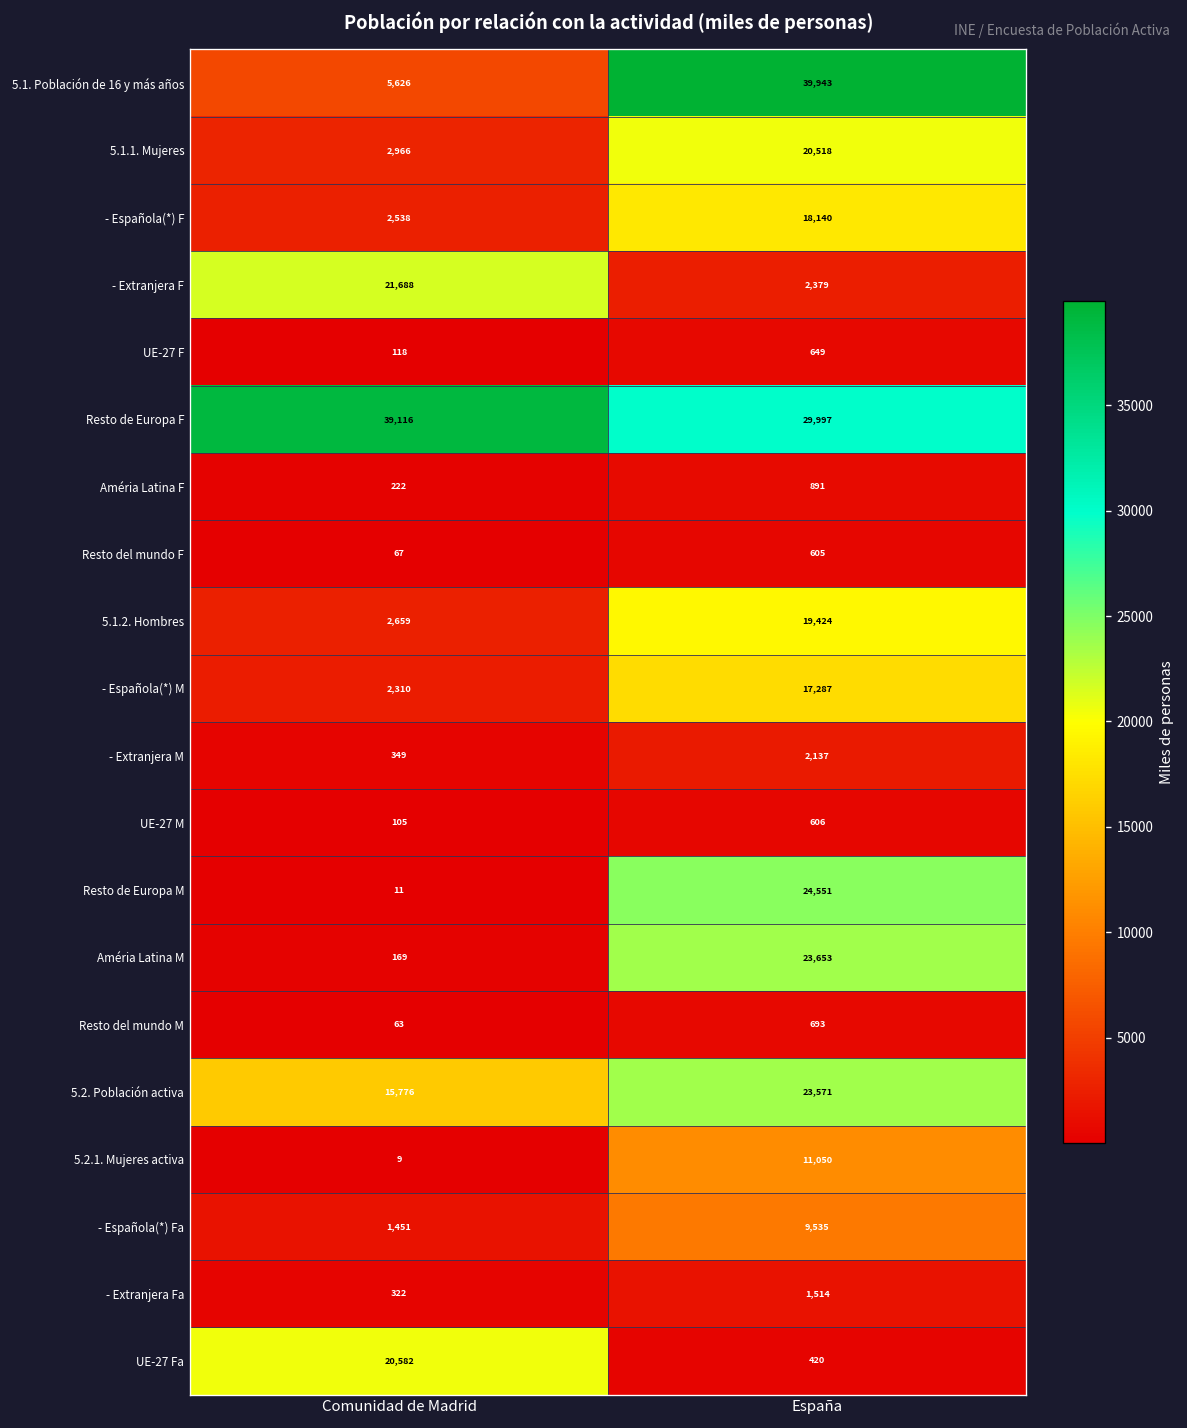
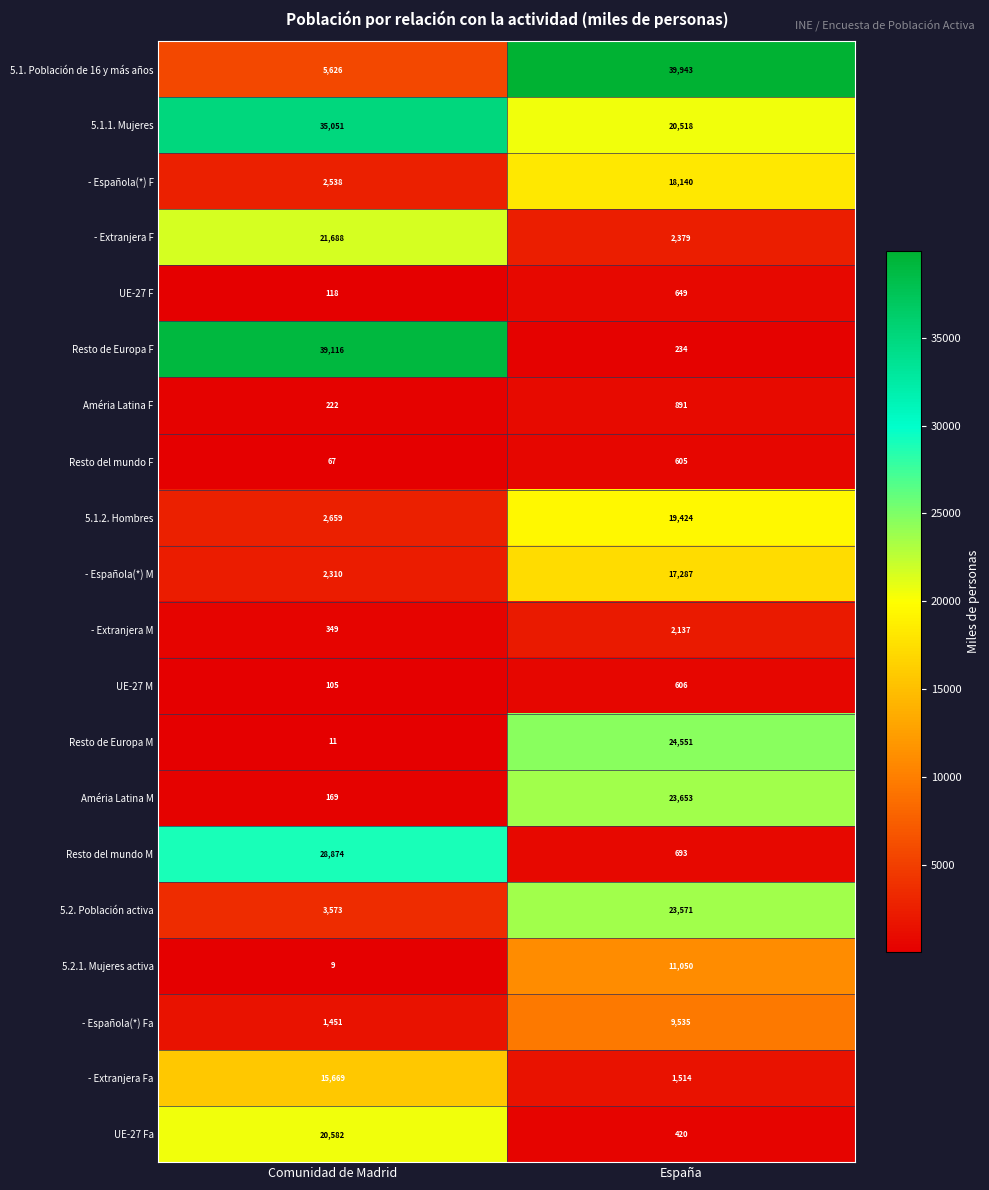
  {
    "5.1. Población de 16 y más años": {
      "Comunidad de Madrid": "5,626",
      "España": "39,943"
    },
    "5.1.1. Mujeres": {
-     "Comunidad de Madrid": "2,966",
+     "Comunidad de Madrid": "35,051",
      "España": "20,518"
    },
    "- Española(*) F": {
      "Comunidad de Madrid": "2,538",
      "España": "18,140"
    },
    "- Extranjera F": {
      "Comunidad de Madrid": "21,688",
      "España": "2,379"
    },
    "UE-27 F": {
      "Comunidad de Madrid": "118",
      "España": "649"
    },
    "Resto de Europa F": {
      "Comunidad de Madrid": "39,116",
-     "España": "29,997"
+     "España": "234"
    },
    "Améria Latina F": {
      "Comunidad de Madrid": "222",
      "España": "891"
    },
    "Resto del mundo F": {
      "Comunidad de Madrid": "67",
      "España": "605"
    },
    "5.1.2. Hombres": {
      "Comunidad de Madrid": "2,659",
      "España": "19,424"
    },
    "- Española(*) M": {
      "Comunidad de Madrid": "2,310",
      "España": "17,287"
    },
    "- Extranjera M": {
      "Comunidad de Madrid": "349",
      "España": "2,137"
    },
    "UE-27 M": {
      "Comunidad de Madrid": "105",
      "España": "606"
    },
    "Resto de Europa M": {
      "Comunidad de Madrid": "11",
      "España": "24,551"
    },
    "Améria Latina M": {
      "Comunidad de Madrid": "169",
      "España": "23,653"
    },
    "Resto del mundo M": {
-     "Comunidad de Madrid": "63",
+     "Comunidad de Madrid": "28,874",
      "España": "693"
    },
    "5.2. Población activa": {
-     "Comunidad de Madrid": "15,776",
+     "Comunidad de Madrid": "3,573",
      "España": "23,571"
    },
    "5.2.1. Mujeres activa": {
      "Comunidad de Madrid": "9",
      "España": "11,050"
    },
    "- Española(*) Fa": {
      "Comunidad de Madrid": "1,451",
      "España": "9,535"
    },
    "- Extranjera Fa": {
-     "Comunidad de Madrid": "322",
+     "Comunidad de Madrid": "15,669",
      "España": "1,514"
    },
    "UE-27 Fa": {
      "Comunidad de Madrid": "20,582",
      "España": "420"
    }
  }
